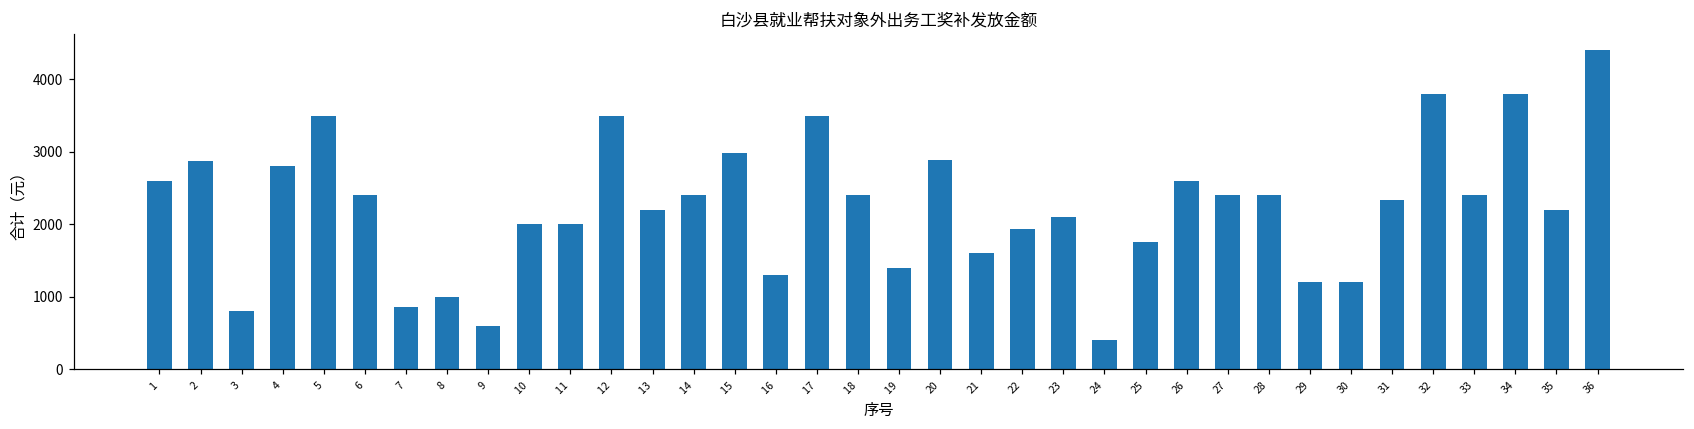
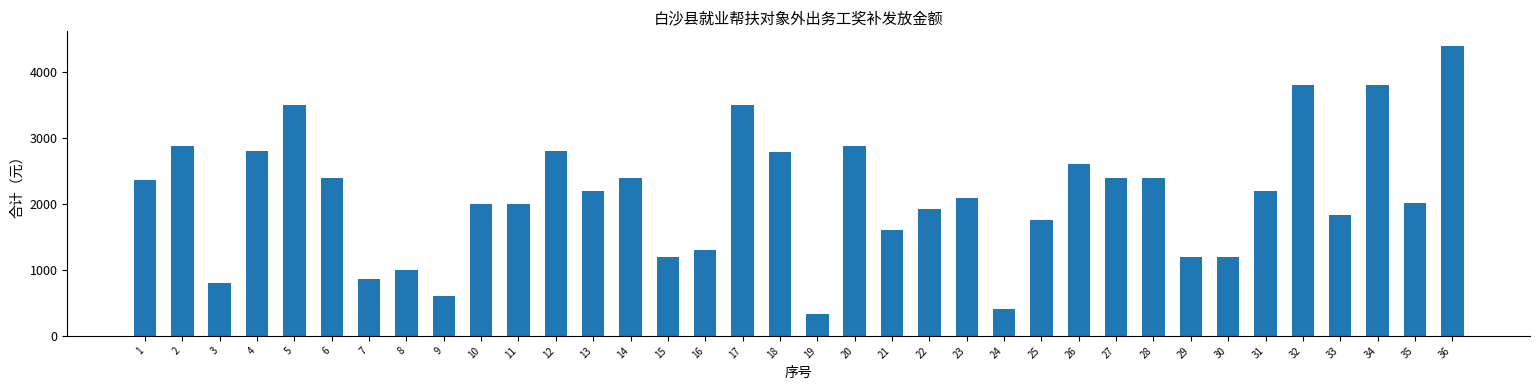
  {
-   "1": 2600,
+   "1": 2400,
    "2": 2900,
    "3": 800,
    "4": 2800,
    "5": 3500,
    "6": 2400,
    "7": 900,
    "8": 1000,
    "9": 600,
    "10": 2000,
    "11": 2000,
-   "12": 3500,
+   "12": 2800,
    "13": 2200,
    "14": 2400,
-   "15": 3000,
+   "15": 1200,
    "16": 1300,
    "17": 3500,
-   "18": 2400,
-   "19": 1400,
+   "18": 2800,
+   "19": 300,
    "20": 2900,
    "21": 1600,
    "22": 1900,
    "23": 2100,
    "24": 400,
    "25": 1800,
    "26": 2600,
    "27": 2400,
    "28": 2400,
    "29": 1200,
    "30": 1200,
-   "31": 2300,
+   "31": 2200,
    "32": 3800,
-   "33": 2400,
+   "33": 1800,
    "34": 3800,
-   "35": 2200,
+   "35": 2000,
    "36": 4400
  }
